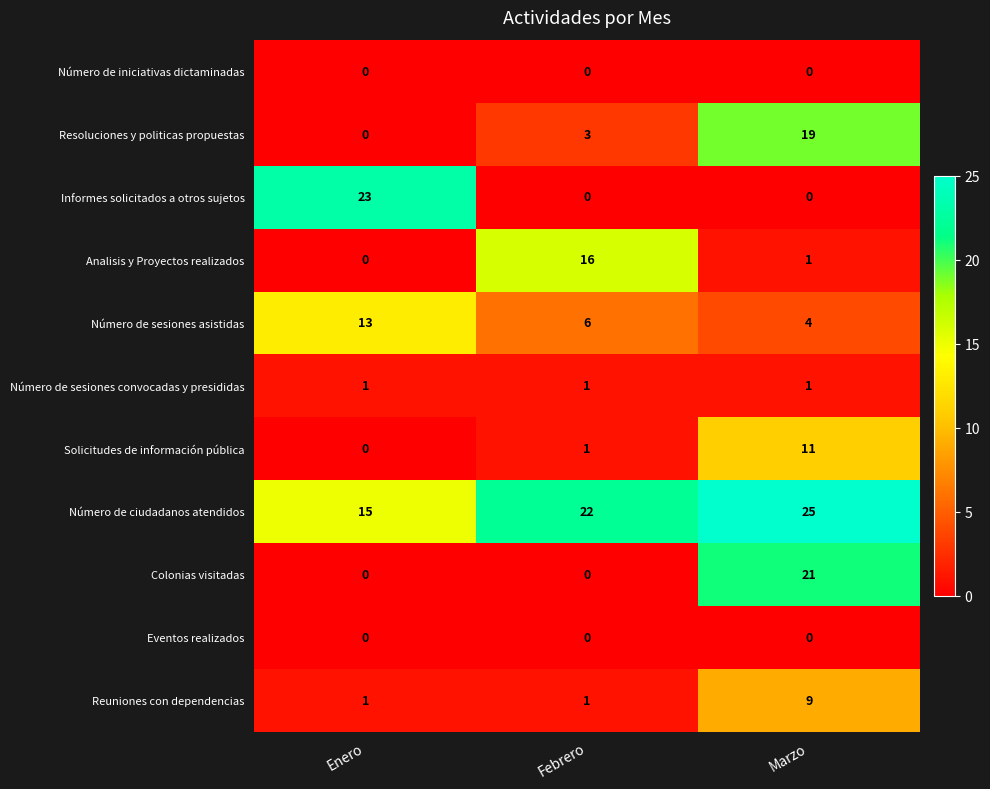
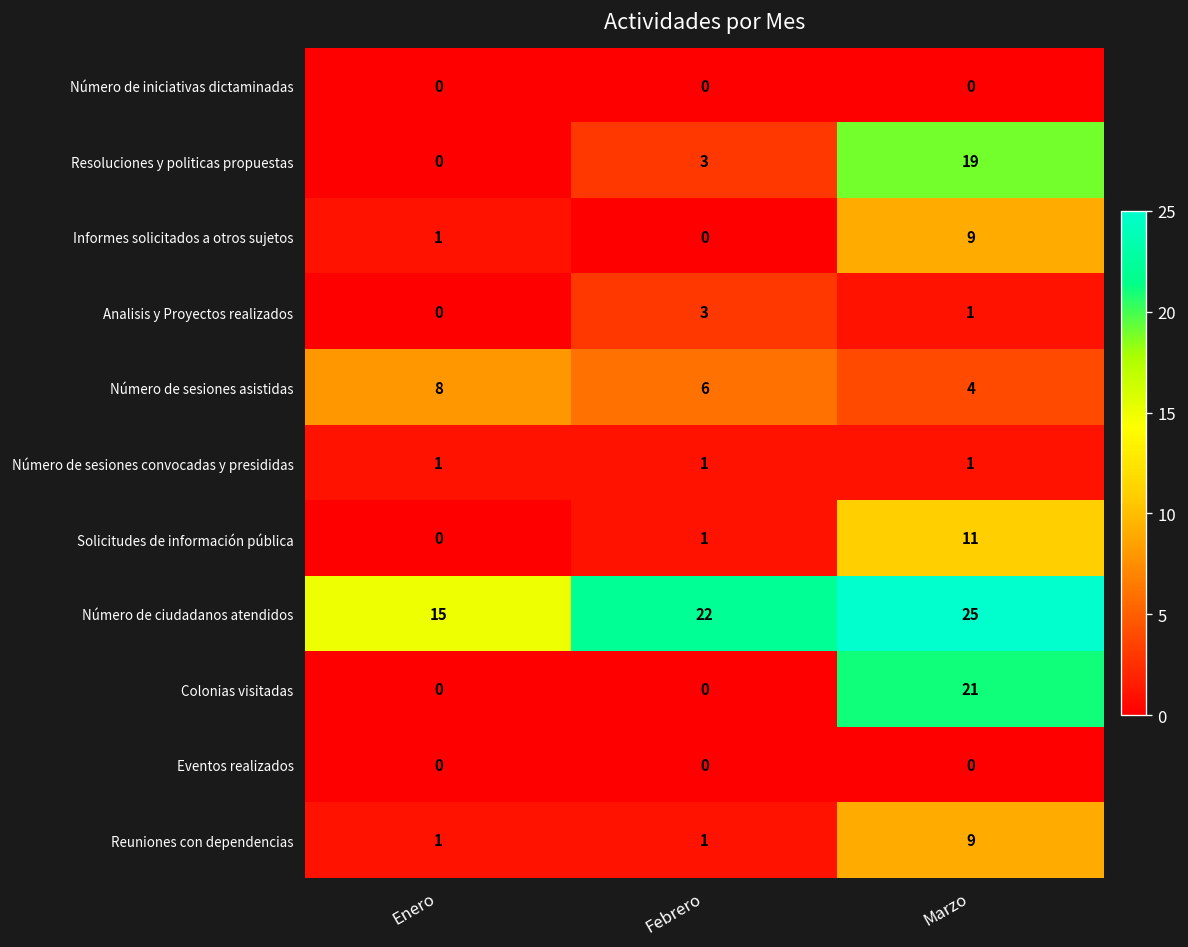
  {
    "Número de iniciativas dictaminadas": {
      "Enero": 0,
      "Febrero": 0,
      "Marzo": 0
    },
    "Resoluciones y politicas propuestas": {
      "Enero": 0,
      "Febrero": 3,
      "Marzo": 19
    },
    "Informes solicitados a otros sujetos": {
-     "Enero": 23,
+     "Enero": 1,
      "Febrero": 0,
-     "Marzo": 0
+     "Marzo": 9
    },
    "Analisis y Proyectos realizados": {
      "Enero": 0,
-     "Febrero": 16,
+     "Febrero": 3,
      "Marzo": 1
    },
    "Número de sesiones asistidas": {
-     "Enero": 13,
+     "Enero": 8,
      "Febrero": 6,
      "Marzo": 4
    },
    "Número de sesiones convocadas y presididas": {
      "Enero": 1,
      "Febrero": 1,
      "Marzo": 1
    },
    "Solicitudes de información pública": {
      "Enero": 0,
      "Febrero": 1,
      "Marzo": 11
    },
    "Número de ciudadanos atendidos": {
      "Enero": 15,
      "Febrero": 22,
      "Marzo": 25
    },
    "Colonias visitadas": {
      "Enero": 0,
      "Febrero": 0,
      "Marzo": 21
    },
    "Eventos realizados": {
      "Enero": 0,
      "Febrero": 0,
      "Marzo": 0
    },
    "Reuniones con dependencias": {
      "Enero": 1,
      "Febrero": 1,
      "Marzo": 9
    }
  }
